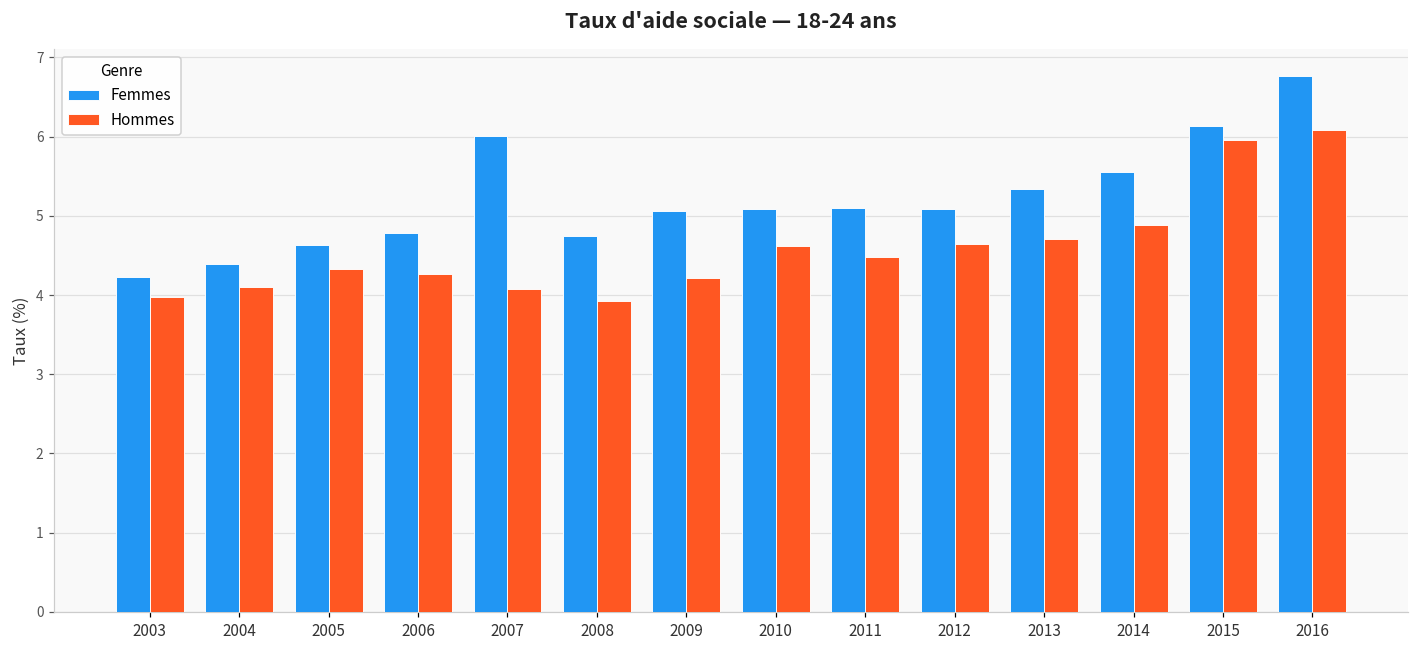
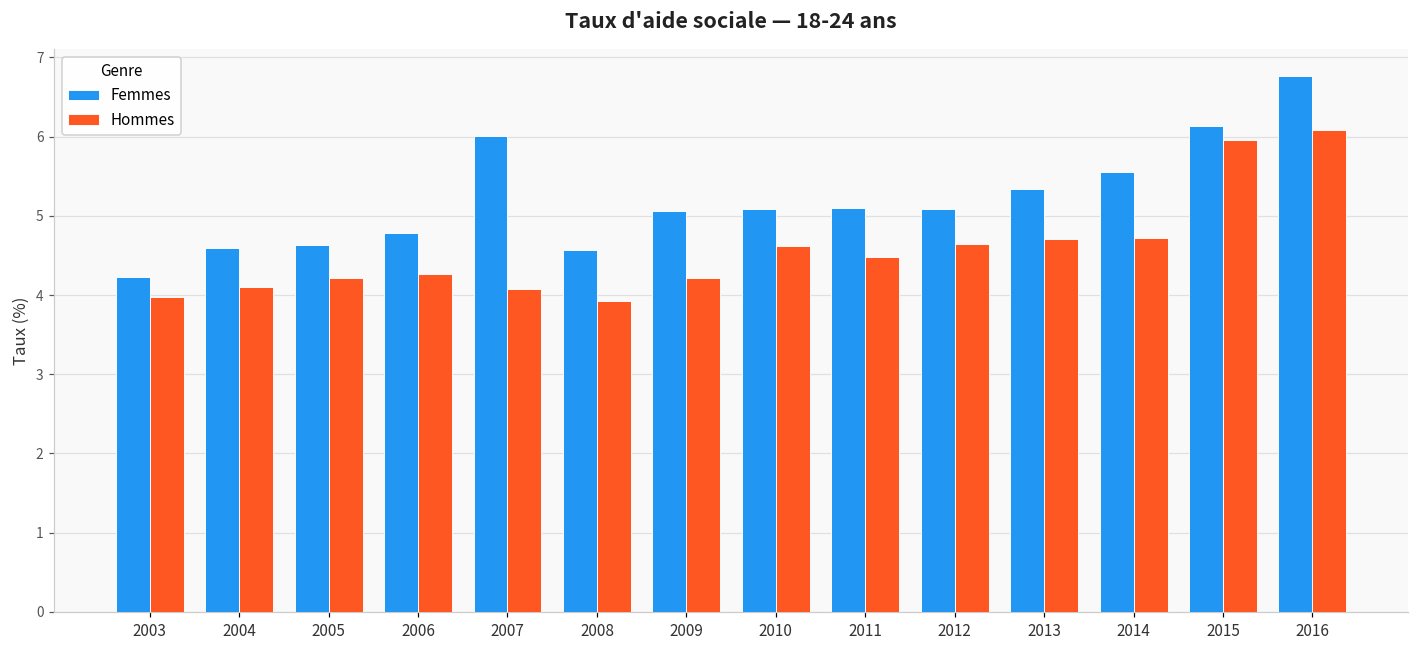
  {
    "Femmes": {
      "2003": 4.2,
-     "2004": 4.4,
+     "2004": 4.6,
      "2005": 4.6,
      "2006": 4.8,
      "2007": 6.0,
-     "2008": 4.7,
+     "2008": 4.6,
      "2009": 5.1,
      "2010": 5.1,
      "2011": 5.1,
      "2012": 5.1,
      "2013": 5.3,
      "2014": 5.6,
      "2015": 6.1,
      "2016": 6.8
    },
    "Hommes": {
      "2003": 4.0,
      "2004": 4.1,
-     "2005": 4.3,
+     "2005": 4.2,
      "2006": 4.3,
      "2007": 4.1,
      "2008": 3.9,
      "2009": 4.2,
      "2010": 4.6,
      "2011": 4.5,
      "2012": 4.6,
      "2013": 4.7,
-     "2014": 4.9,
+     "2014": 4.7,
      "2015": 6.0,
      "2016": 6.1
    }
  }
